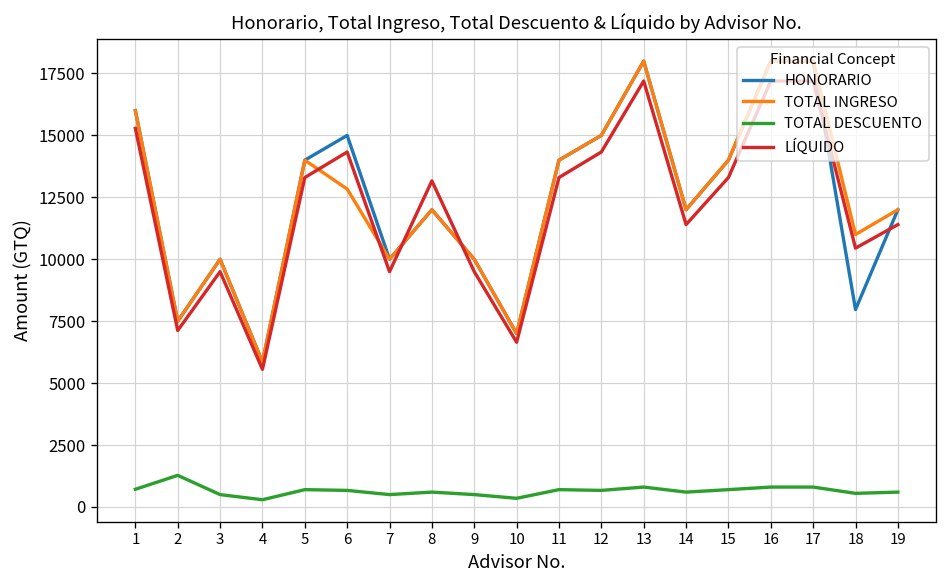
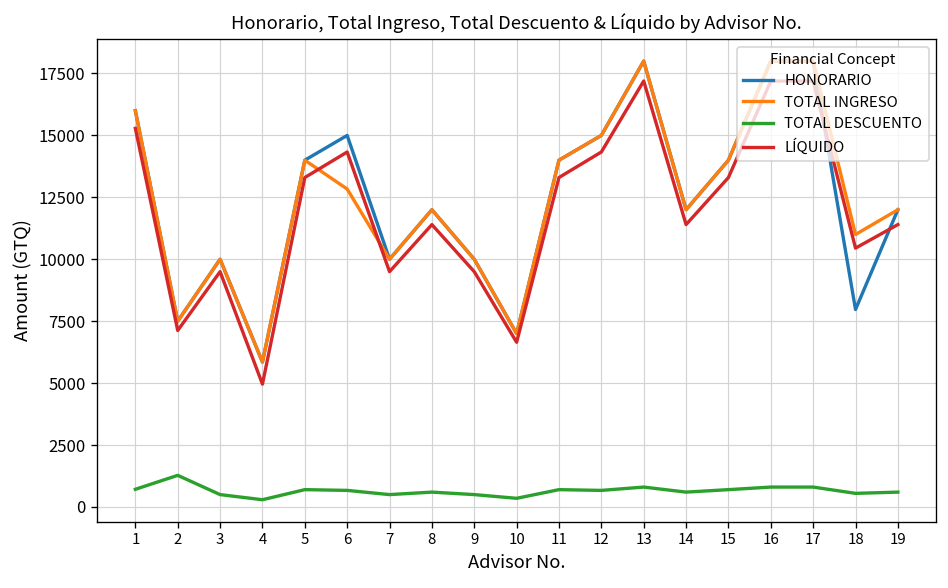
  {
    "HONORARIO": {
      "6": 15000,
      "18": 8000
    },
    "TOTAL INGRESO": {
      "6": 12800,
      "18": 11000
    },
    "TOTAL DESCUENTO": {
      "1": 700,
      "2": 1300,
      "3": 500,
      "4": 300,
      "5": 700,
      "6": 700,
      "7": 500,
      "8": 600,
      "9": 500,
      "10": 400,
      "11": 700,
      "12": 700,
      "13": 800,
      "14": 600,
      "15": 700,
      "16": 800,
      "17": 800,
      "18": 600,
      "19": 600
    },
    "LÍQUIDO": {
      "1": 15300,
      "2": 7100,
      "3": 9500,
-     "4": 5600,
+     "4": 5000,
      "5": 13300,
      "6": 14300,
      "7": 9500,
-     "8": 13200,
+     "8": 11400,
      "9": 9500,
      "10": 6700,
      "11": 13300,
      "12": 14300,
      "13": 17200,
      "14": 11400,
      "15": 13300,
      "18": 10500,
      "19": 11400
    }
  }
